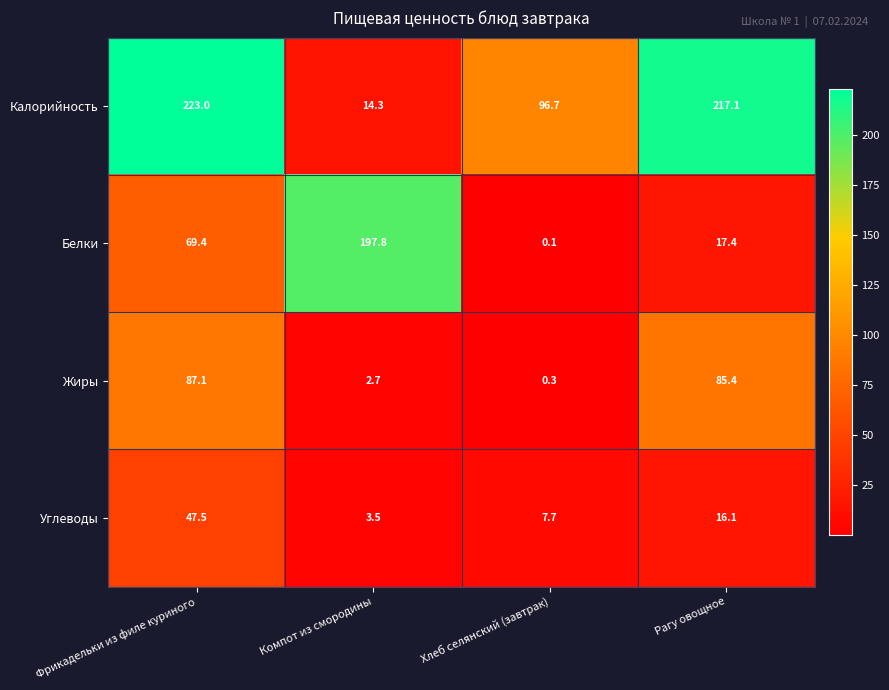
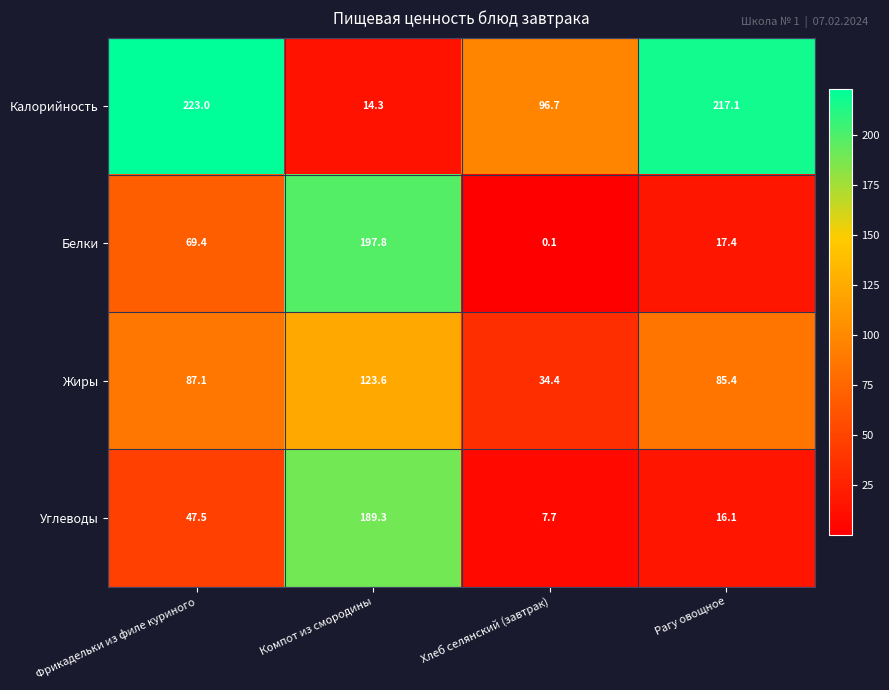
  {
    "Калорийность": {
      "Фрикадельки из филе куриного": 223.0,
      "Компот из смородины": 14.3,
      "Хлеб селянский (завтрак)": 96.7,
      "Рагу овощное": 217.1
    },
    "Белки": {
      "Фрикадельки из филе куриного": 69.4,
      "Компот из смородины": 197.8,
      "Хлеб селянский (завтрак)": 0.1,
      "Рагу овощное": 17.4
    },
    "Жиры": {
      "Фрикадельки из филе куриного": 87.1,
-     "Компот из смородины": 2.7,
-     "Хлеб селянский (завтрак)": 0.3,
+     "Компот из смородины": 123.6,
+     "Хлеб селянский (завтрак)": 34.4,
      "Рагу овощное": 85.4
    },
    "Углеводы": {
      "Фрикадельки из филе куриного": 47.5,
-     "Компот из смородины": 3.5,
+     "Компот из смородины": 189.3,
      "Хлеб селянский (завтрак)": 7.7,
      "Рагу овощное": 16.1
    }
  }
